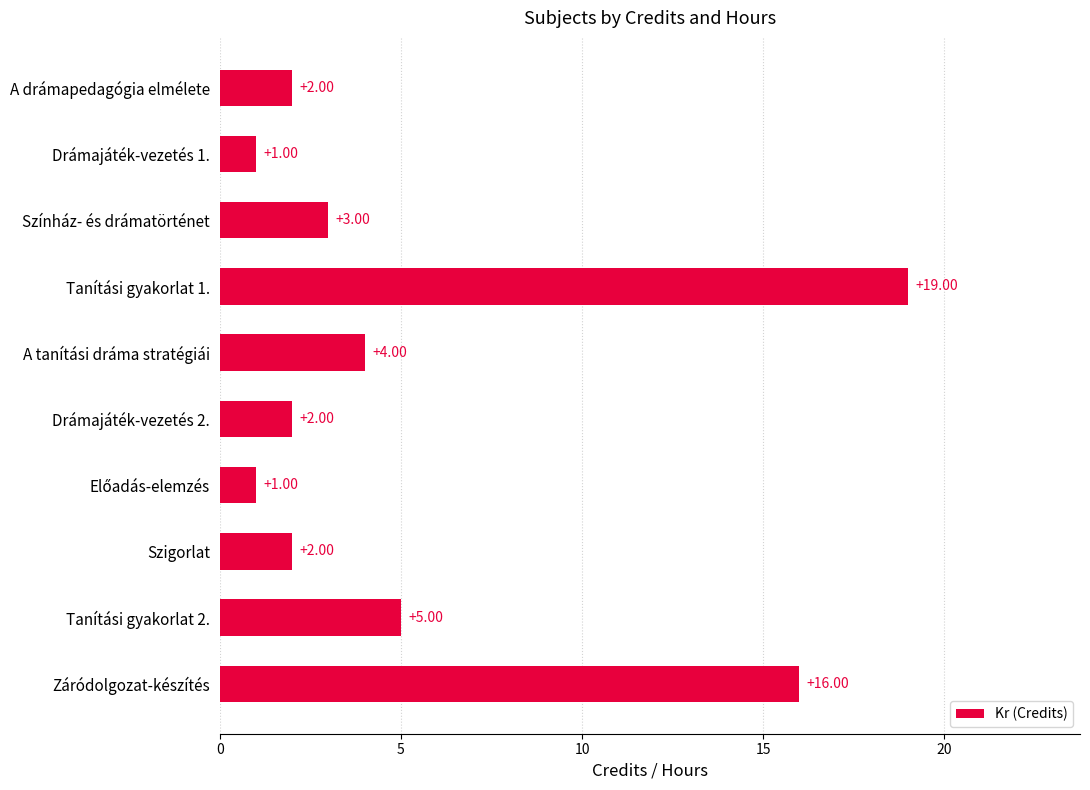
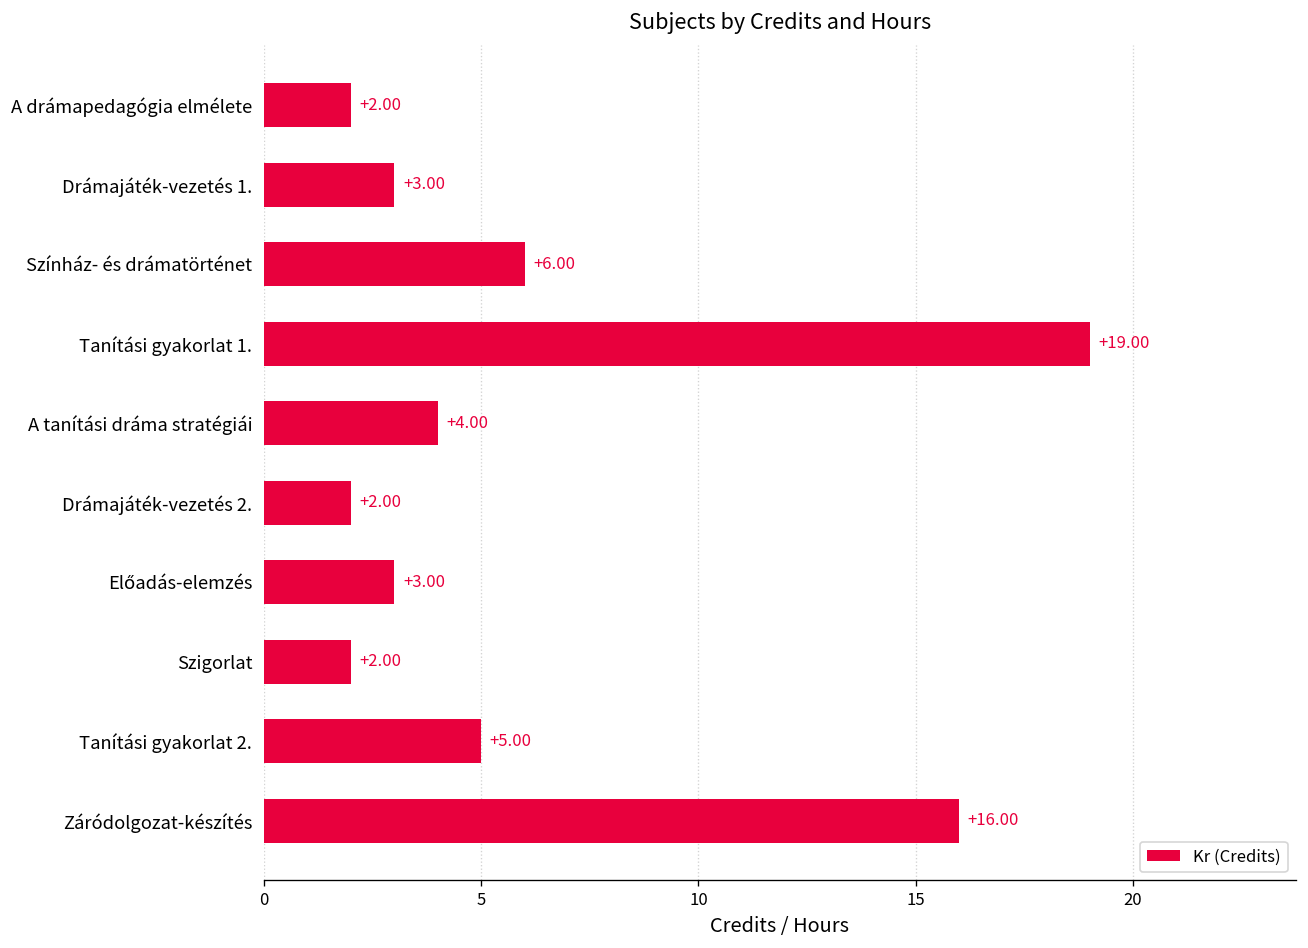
  {
    "A drámapedagógia elmélete": "+2.00",
-   "Drámajáték-vezetés 1.": "+1.00",
-   "Színház- és drámatörténet": "+3.00",
+   "Drámajáték-vezetés 1.": "+3.00",
+   "Színház- és drámatörténet": "+6.00",
    "Tanítási gyakorlat 1.": "+19.00",
    "A tanítási dráma stratégiái": "+4.00",
    "Drámajáték-vezetés 2.": "+2.00",
-   "Előadás-elemzés": "+1.00",
+   "Előadás-elemzés": "+3.00",
    "Szigorlat": "+2.00",
    "Tanítási gyakorlat 2.": "+5.00",
    "Záródolgozat-készítés": "+16.00"
  }
